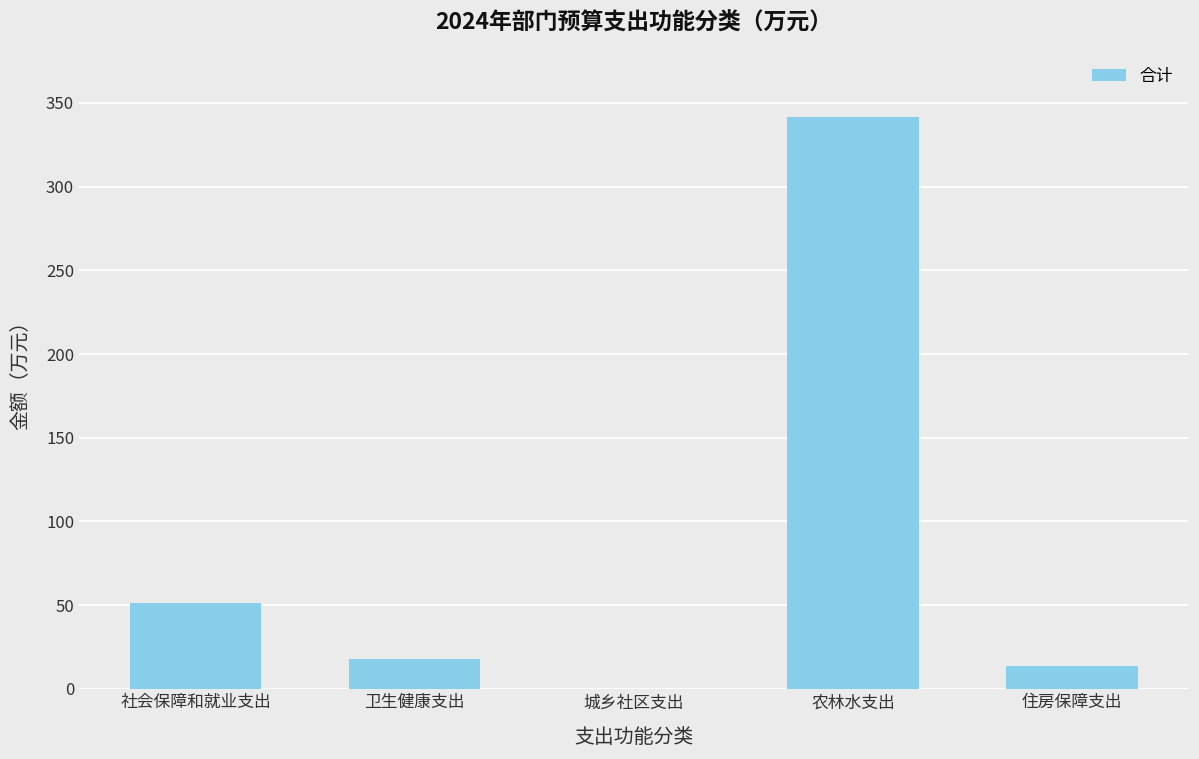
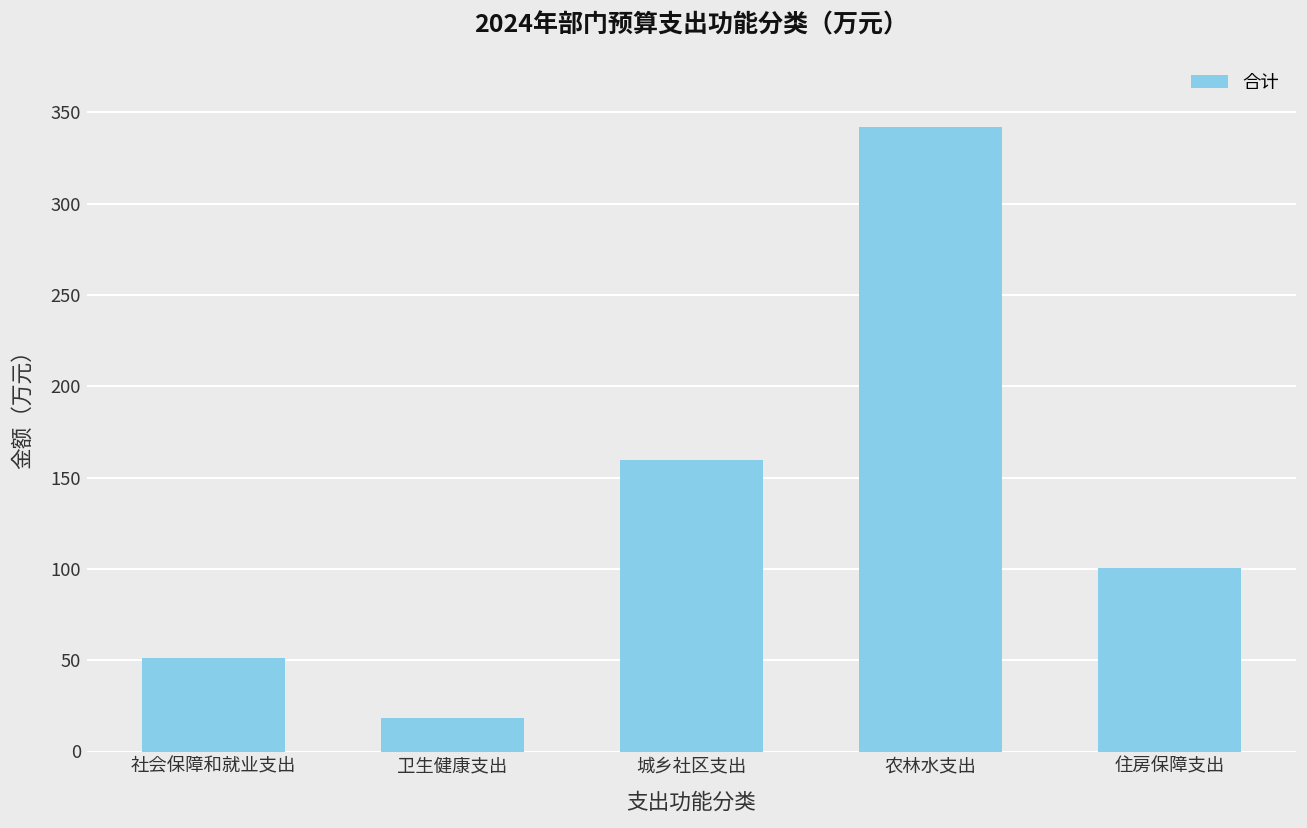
  {
    "社会保障和就业支出": 51,
    "卫生健康支出": 18,
-   "城乡社区支出": 0,
+   "城乡社区支出": 160,
    "农林水支出": 342,
-   "住房保障支出": 13
+   "住房保障支出": 100
  }
